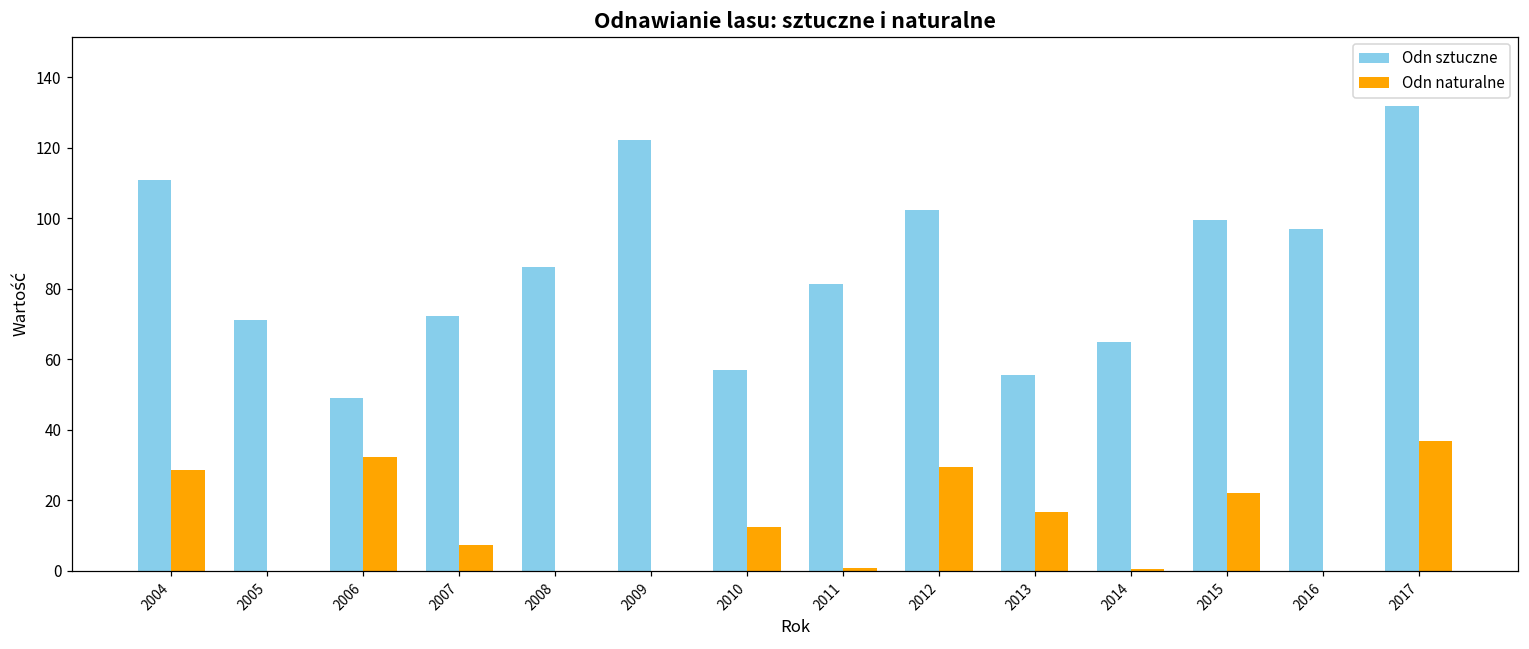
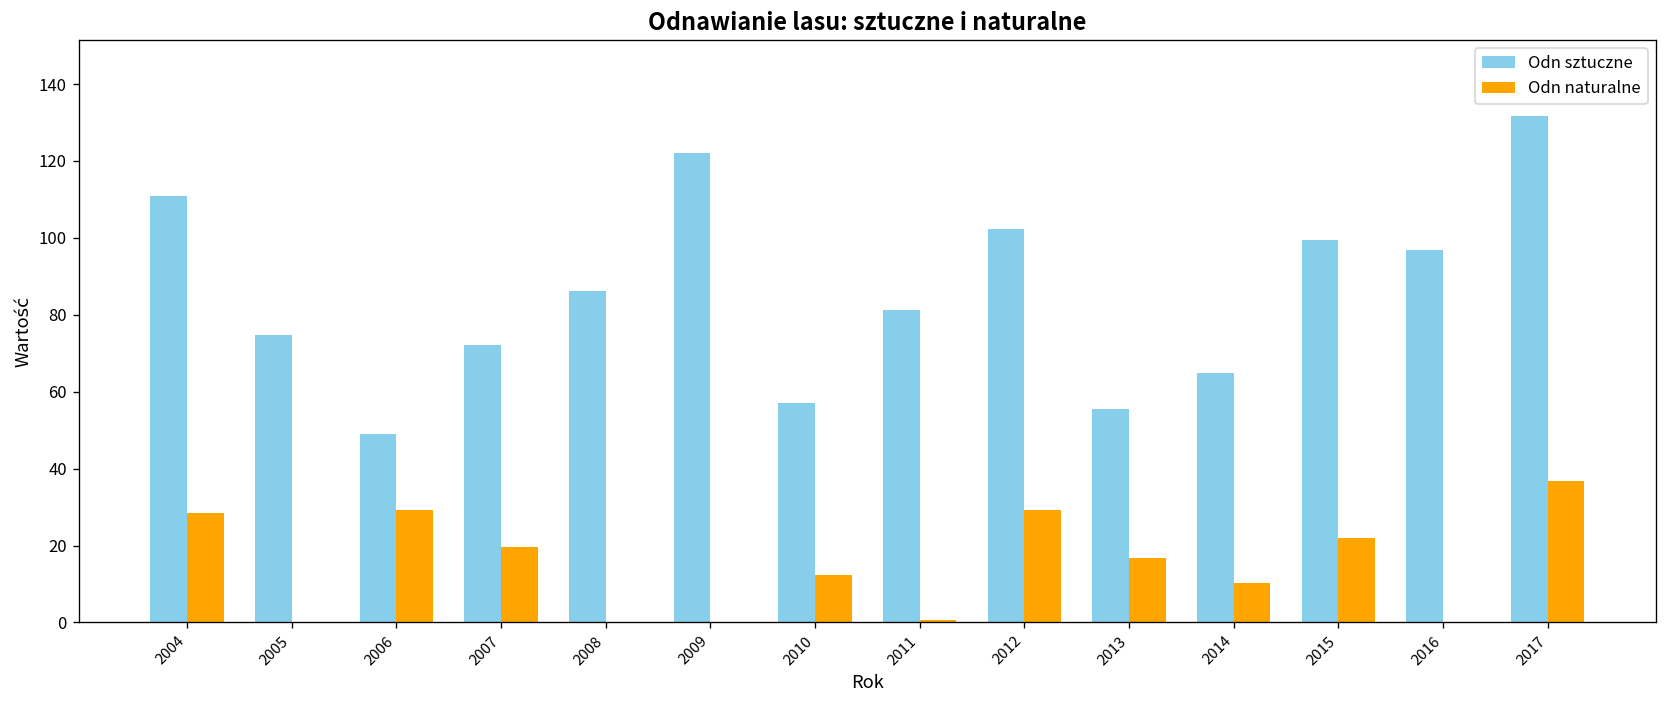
  {
    "Odn sztuczne": {
      "2004": 111,
-     "2005": 71,
+     "2005": 75,
      "2006": 49,
      "2007": 72,
      "2008": 86,
      "2009": 122,
      "2010": 57,
      "2011": 81,
      "2012": 102,
      "2013": 56,
      "2014": 65,
      "2015": 99,
      "2016": 97,
      "2017": 132
    },
    "Odn naturalne": {
      "2004": 29,
      "2005": 0,
-     "2006": 32,
-     "2007": 7,
+     "2006": 29,
+     "2007": 20,
      "2008": 0,
      "2009": 0,
      "2010": 12,
      "2012": 29,
      "2013": 17,
-     "2014": 0,
+     "2014": 10,
      "2015": 22,
      "2016": 0,
      "2017": 37
    }
  }
